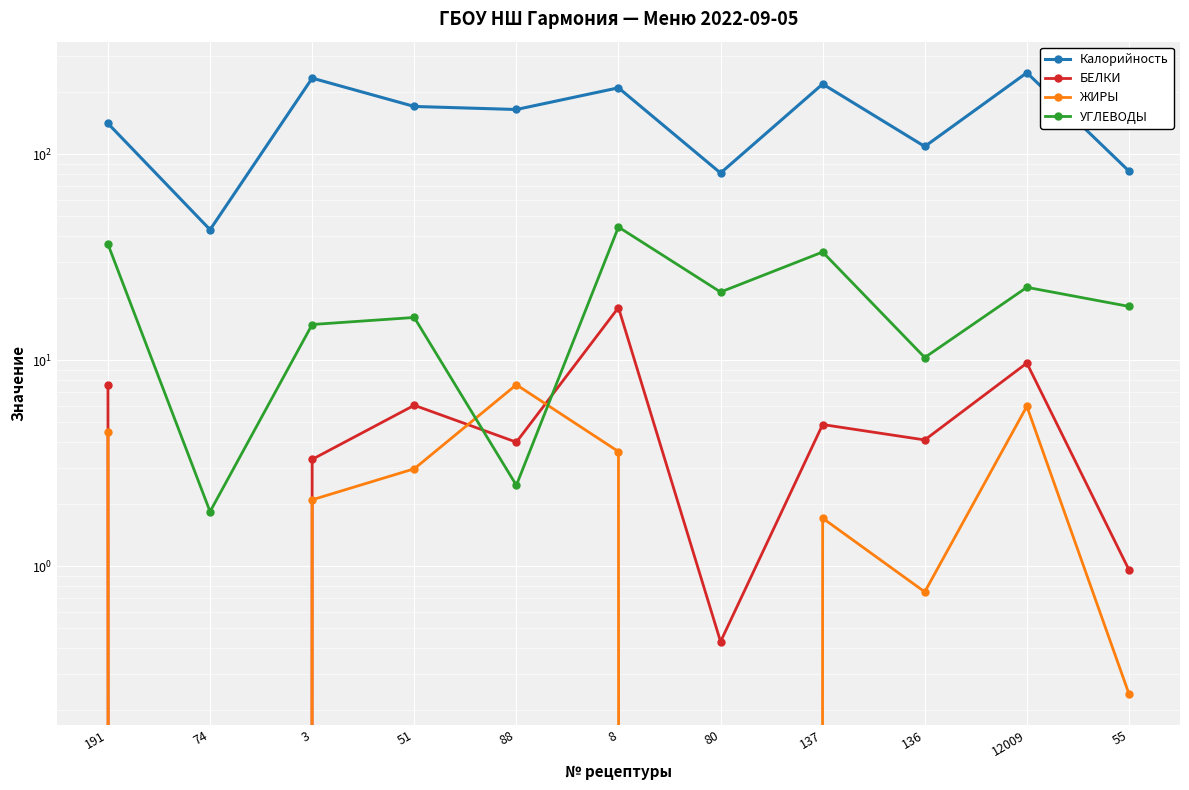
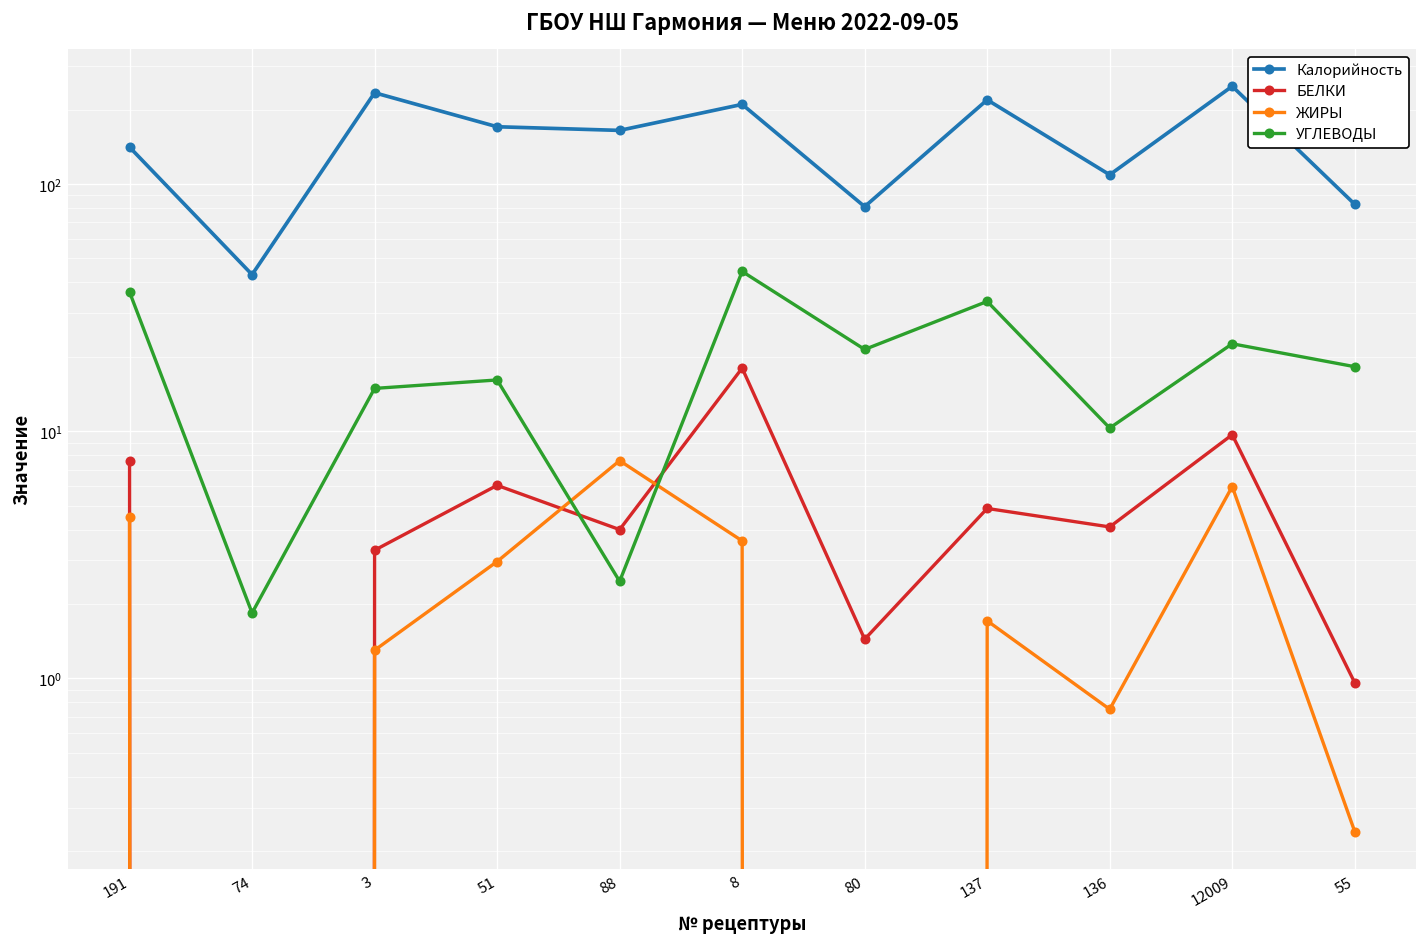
  {
    "Калорийность": {
      "191": 140,
      "74": 43,
      "3": 230,
      "51": 170,
      "88": 160,
      "8": 210,
      "80": 81,
      "137": 220,
      "136": 110,
      "12009": 250,
      "55": 83
    },
    "БЕЛКИ": {
      "191": 7.6,
      "3": 3.3,
      "51": 6.0,
      "88": 4.0,
      "8": 18,
-     "80": 0.43,
+     "80": 1.4,
      "137": 4.9,
      "136": 4.1,
      "12009": 10,
      "55": 1.0
    },
    "ЖИРЫ": {
      "191": 4.5,
-     "3": 2.1,
+     "3": 1.3,
      "51": 3.0,
      "88": 7.6,
      "8": 3.6,
      "137": 1.7,
      "136": 0.75,
      "12009": 6.0,
      "55": 0.24
    },
    "УГЛЕВОДЫ": {
      "191": 37,
      "74": 1.8,
      "3": 15,
      "51": 16,
      "88": 2.5,
      "8": 44,
      "80": 21,
      "137": 34,
      "136": 10,
      "12009": 23,
      "55": 18
    }
  }
